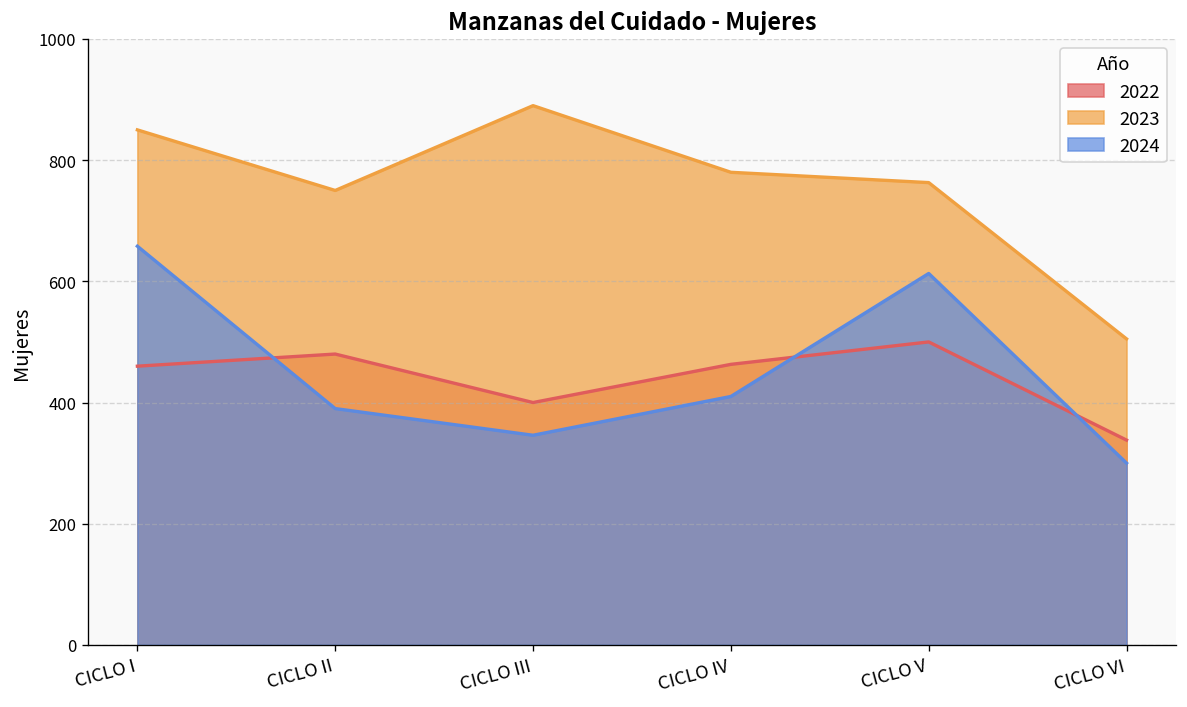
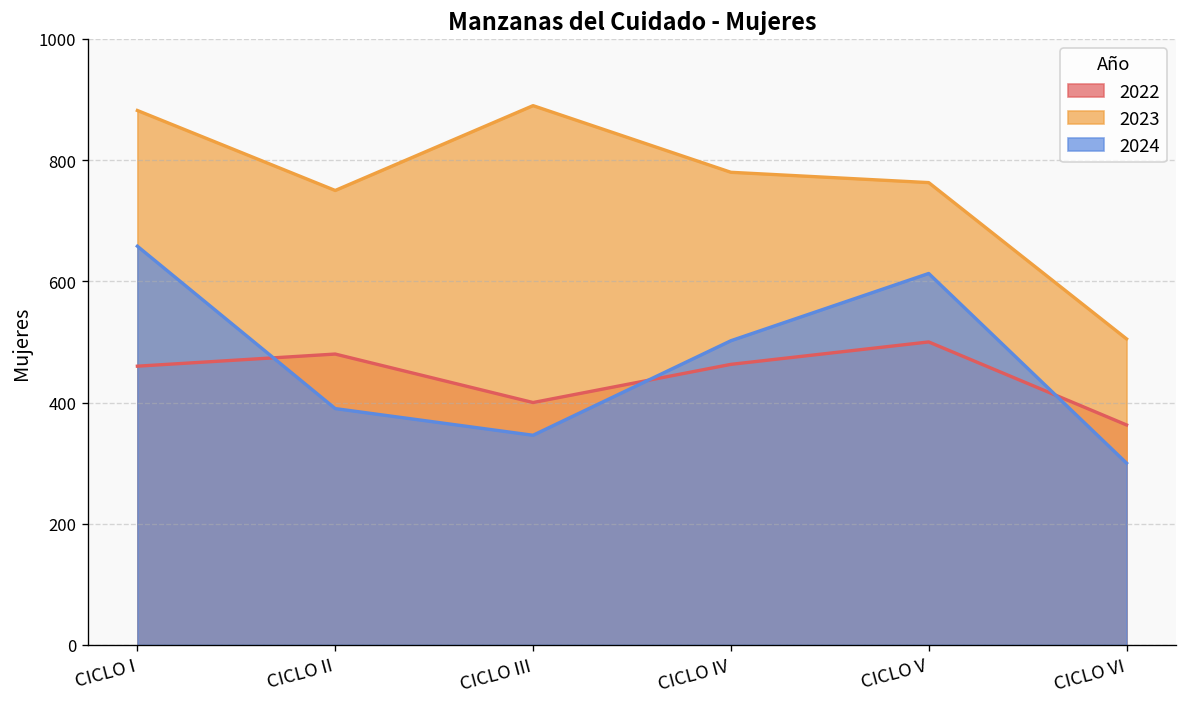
  {
    "2022": {
      "CICLO I": 460,
      "CICLO II": 480,
      "CICLO III": 400,
      "CICLO IV": 460,
      "CICLO V": 500,
-     "CICLO VI": 340
+     "CICLO VI": 360
    },
    "2023": {
-     "CICLO I": 850,
+     "CICLO I": 880,
      "CICLO II": 750,
      "CICLO III": 890,
      "CICLO IV": 780,
      "CICLO V": 760,
      "CICLO VI": 510
    },
    "2024": {
      "CICLO I": 660,
      "CICLO II": 390,
      "CICLO III": 350,
-     "CICLO IV": 410,
+     "CICLO IV": 500,
      "CICLO V": 610,
      "CICLO VI": 300
    }
  }
